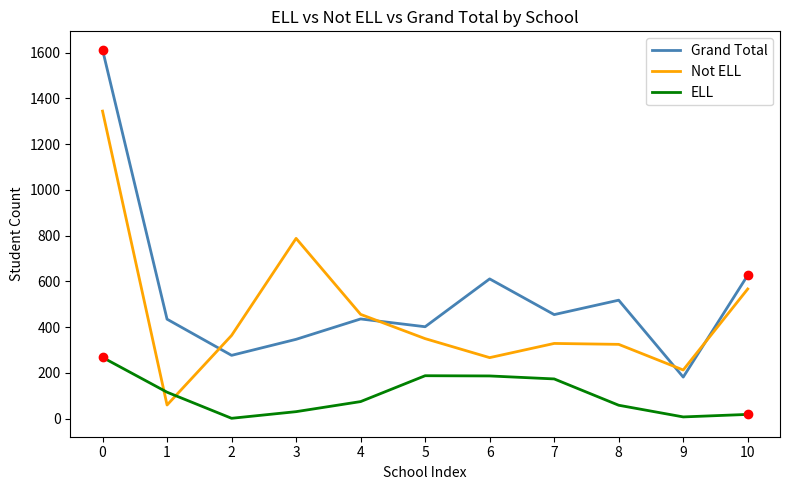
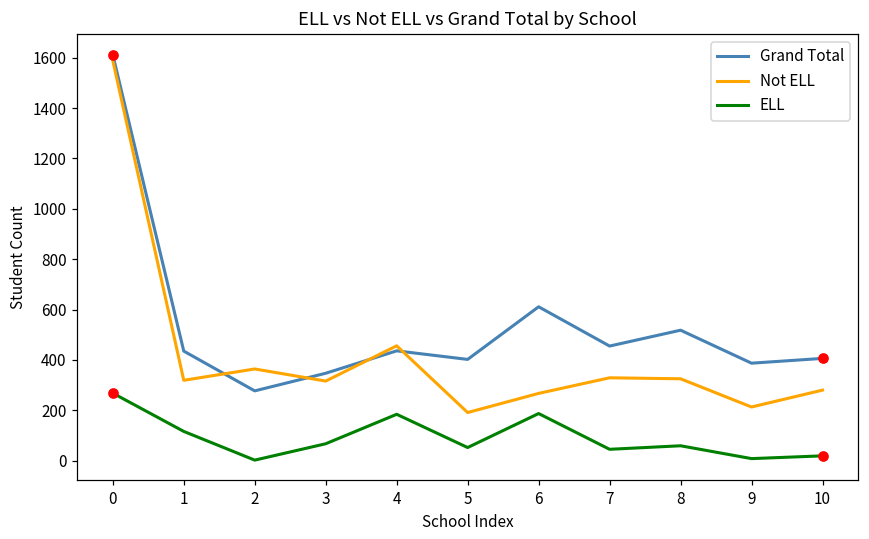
  {
    "Grand Total": {
      "1": 440,
      "2": 280,
      "3": 350,
      "4": 440,
      "5": 400,
      "6": 610,
      "7": 460,
      "8": 520,
-     "9": 180,
-     "10": 630
+     "9": 390,
+     "10": 410
    },
    "Not ELL": {
-     "0": 1340,
-     "1": 60,
+     "0": 1590,
+     "1": 320,
      "2": 360,
-     "3": 790,
+     "3": 320,
      "4": 460,
-     "5": 350,
+     "5": 190,
      "6": 270,
      "7": 330,
      "8": 330,
      "9": 210,
-     "10": 570
+     "10": 280
    },
    "ELL": {
      "1": 120,
      "2": 0,
-     "3": 30,
-     "4": 80,
-     "5": 190,
+     "3": 70,
+     "4": 180,
+     "5": 50,
      "6": 190,
-     "7": 170,
+     "7": 50,
      "8": 60,
      "9": 10
    }
  }
